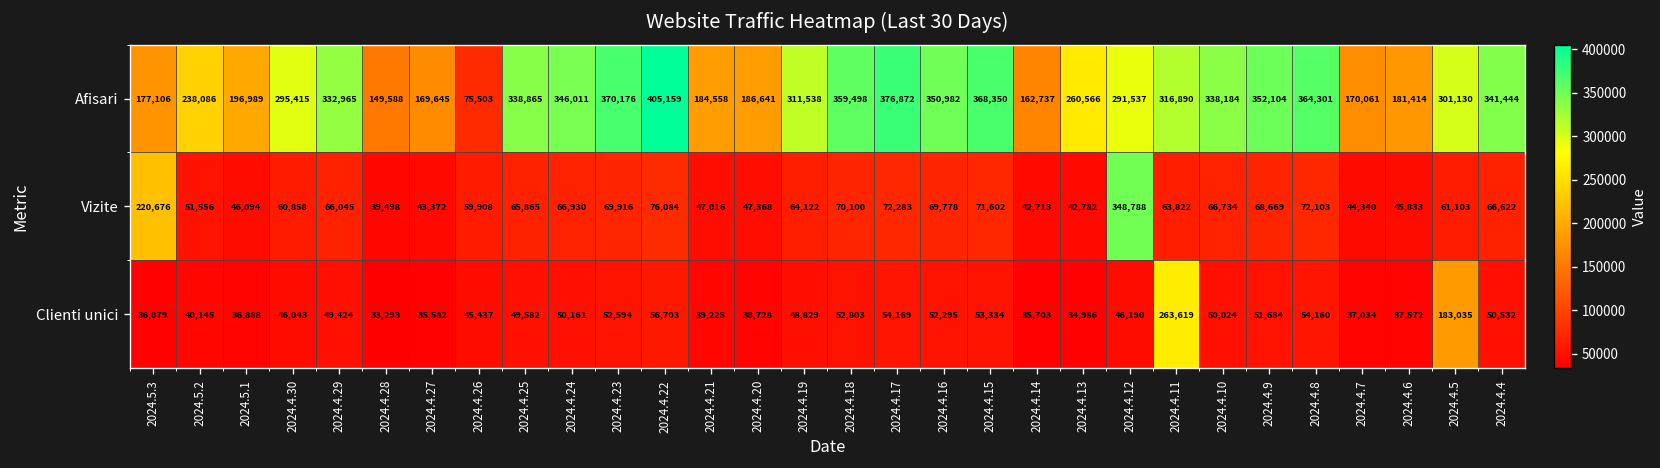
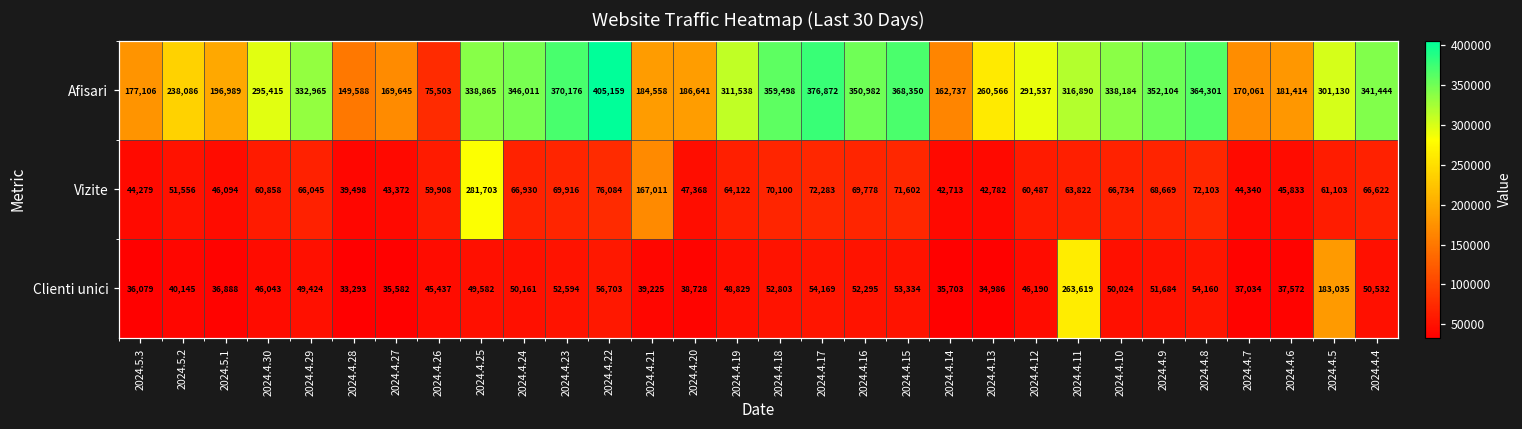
  {
    "Afisari": {
      "2024.5.3": "177,106",
      "2024.5.2": "238,086",
      "2024.5.1": "196,989",
      "2024.4.30": "295,415",
      "2024.4.29": "332,965",
      "2024.4.28": "149,588",
      "2024.4.27": "169,645",
      "2024.4.26": "75,503",
      "2024.4.25": "338,865",
      "2024.4.24": "346,011",
      "2024.4.23": "370,176",
      "2024.4.22": "405,159",
      "2024.4.21": "184,558",
      "2024.4.20": "186,641",
      "2024.4.19": "311,538",
      "2024.4.18": "359,498",
      "2024.4.17": "376,872",
      "2024.4.16": "350,982",
      "2024.4.15": "368,350",
      "2024.4.14": "162,737",
      "2024.4.13": "260,566",
      "2024.4.12": "291,537",
      "2024.4.11": "316,890",
      "2024.4.10": "338,184",
      "2024.4.9": "352,104",
      "2024.4.8": "364,301",
      "2024.4.7": "170,061",
      "2024.4.6": "181,414",
      "2024.4.5": "301,130",
      "2024.4.4": "341,444"
    },
    "Vizite": {
-     "2024.5.3": "220,676",
+     "2024.5.3": "44,279",
      "2024.5.2": "51,556",
      "2024.5.1": "46,094",
      "2024.4.30": "60,858",
      "2024.4.29": "66,045",
      "2024.4.28": "39,498",
      "2024.4.27": "43,372",
      "2024.4.26": "59,908",
-     "2024.4.25": "65,865",
+     "2024.4.25": "281,703",
      "2024.4.24": "66,930",
      "2024.4.23": "69,916",
      "2024.4.22": "76,084",
-     "2024.4.21": "47,016",
+     "2024.4.21": "167,011",
      "2024.4.20": "47,368",
      "2024.4.19": "64,122",
      "2024.4.18": "70,100",
      "2024.4.17": "72,283",
      "2024.4.16": "69,778",
      "2024.4.15": "71,602",
      "2024.4.14": "42,713",
      "2024.4.13": "42,782",
-     "2024.4.12": "348,788",
+     "2024.4.12": "60,487",
      "2024.4.11": "63,822",
      "2024.4.10": "66,734",
      "2024.4.9": "68,669",
      "2024.4.8": "72,103",
      "2024.4.7": "44,340",
      "2024.4.6": "45,833",
      "2024.4.5": "61,103",
      "2024.4.4": "66,622"
    },
    "Clienti unici": {
      "2024.5.3": "36,079",
      "2024.5.2": "40,145",
      "2024.5.1": "36,888",
      "2024.4.30": "46,043",
      "2024.4.29": "49,424",
      "2024.4.28": "33,293",
      "2024.4.27": "35,582",
      "2024.4.26": "45,437",
      "2024.4.25": "49,582",
      "2024.4.24": "50,161",
      "2024.4.23": "52,594",
      "2024.4.22": "56,703",
      "2024.4.21": "39,225",
      "2024.4.20": "38,728",
      "2024.4.19": "48,829",
      "2024.4.18": "52,803",
      "2024.4.17": "54,169",
      "2024.4.16": "52,295",
      "2024.4.15": "53,334",
      "2024.4.14": "35,703",
      "2024.4.13": "34,986",
      "2024.4.12": "46,190",
      "2024.4.11": "263,619",
      "2024.4.10": "50,024",
      "2024.4.9": "51,684",
      "2024.4.8": "54,160",
      "2024.4.7": "37,034",
      "2024.4.6": "37,572",
      "2024.4.5": "183,035",
      "2024.4.4": "50,532"
    }
  }
